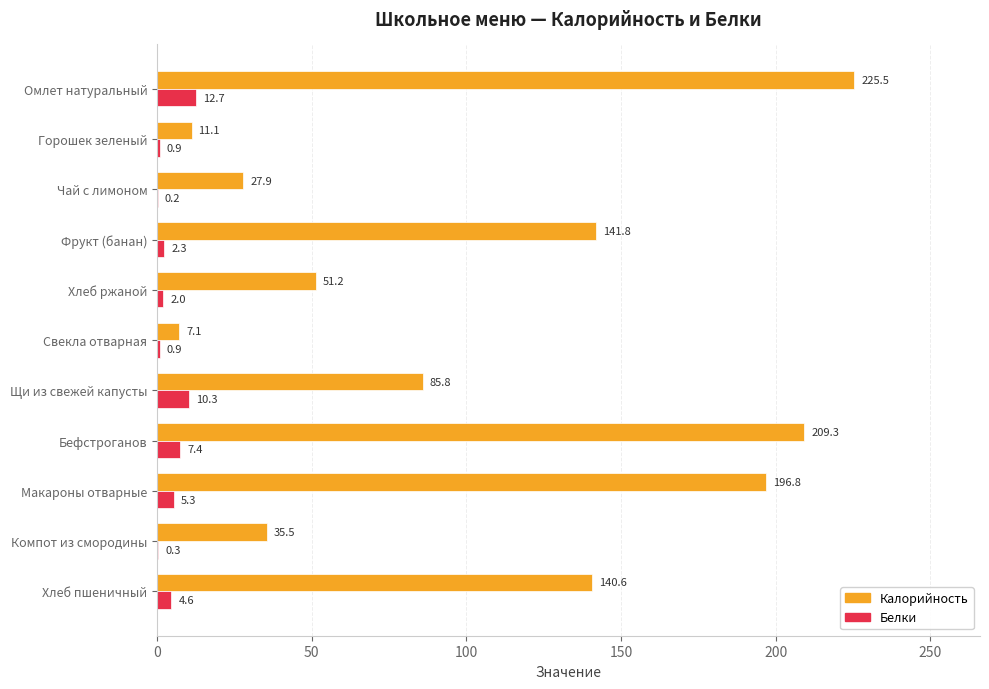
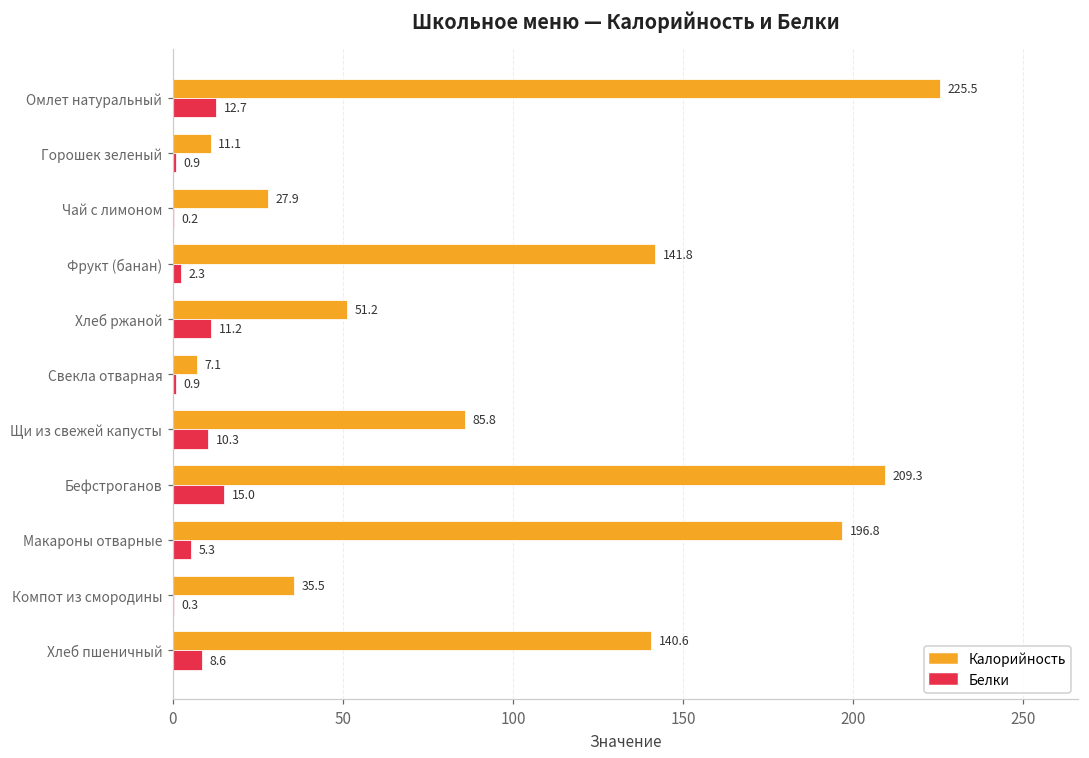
  {
    "Калорийность": {
      "Омлет натуральный": 225.5,
      "Горошек зеленый": 11.1,
      "Чай с лимоном": 27.9,
      "Фрукт (банан)": 141.8,
      "Хлеб ржаной": 51.2,
      "Свекла отварная": 7.1,
      "Щи из свежей капусты": 85.8,
      "Бефстроганов": 209.3,
      "Макароны отварные": 196.8,
      "Компот из смородины": 35.5,
      "Хлеб пшеничный": 140.6
    },
    "Белки": {
      "Омлет натуральный": 12.7,
      "Горошек зеленый": 0.9,
      "Чай с лимоном": 0.2,
      "Фрукт (банан)": 2.3,
-     "Хлеб ржаной": 2.0,
+     "Хлеб ржаной": 11.2,
      "Свекла отварная": 0.9,
      "Щи из свежей капусты": 10.3,
-     "Бефстроганов": 7.4,
+     "Бефстроганов": 15.0,
      "Макароны отварные": 5.3,
      "Компот из смородины": 0.3,
-     "Хлеб пшеничный": 4.6
+     "Хлеб пшеничный": 8.6
    }
  }
